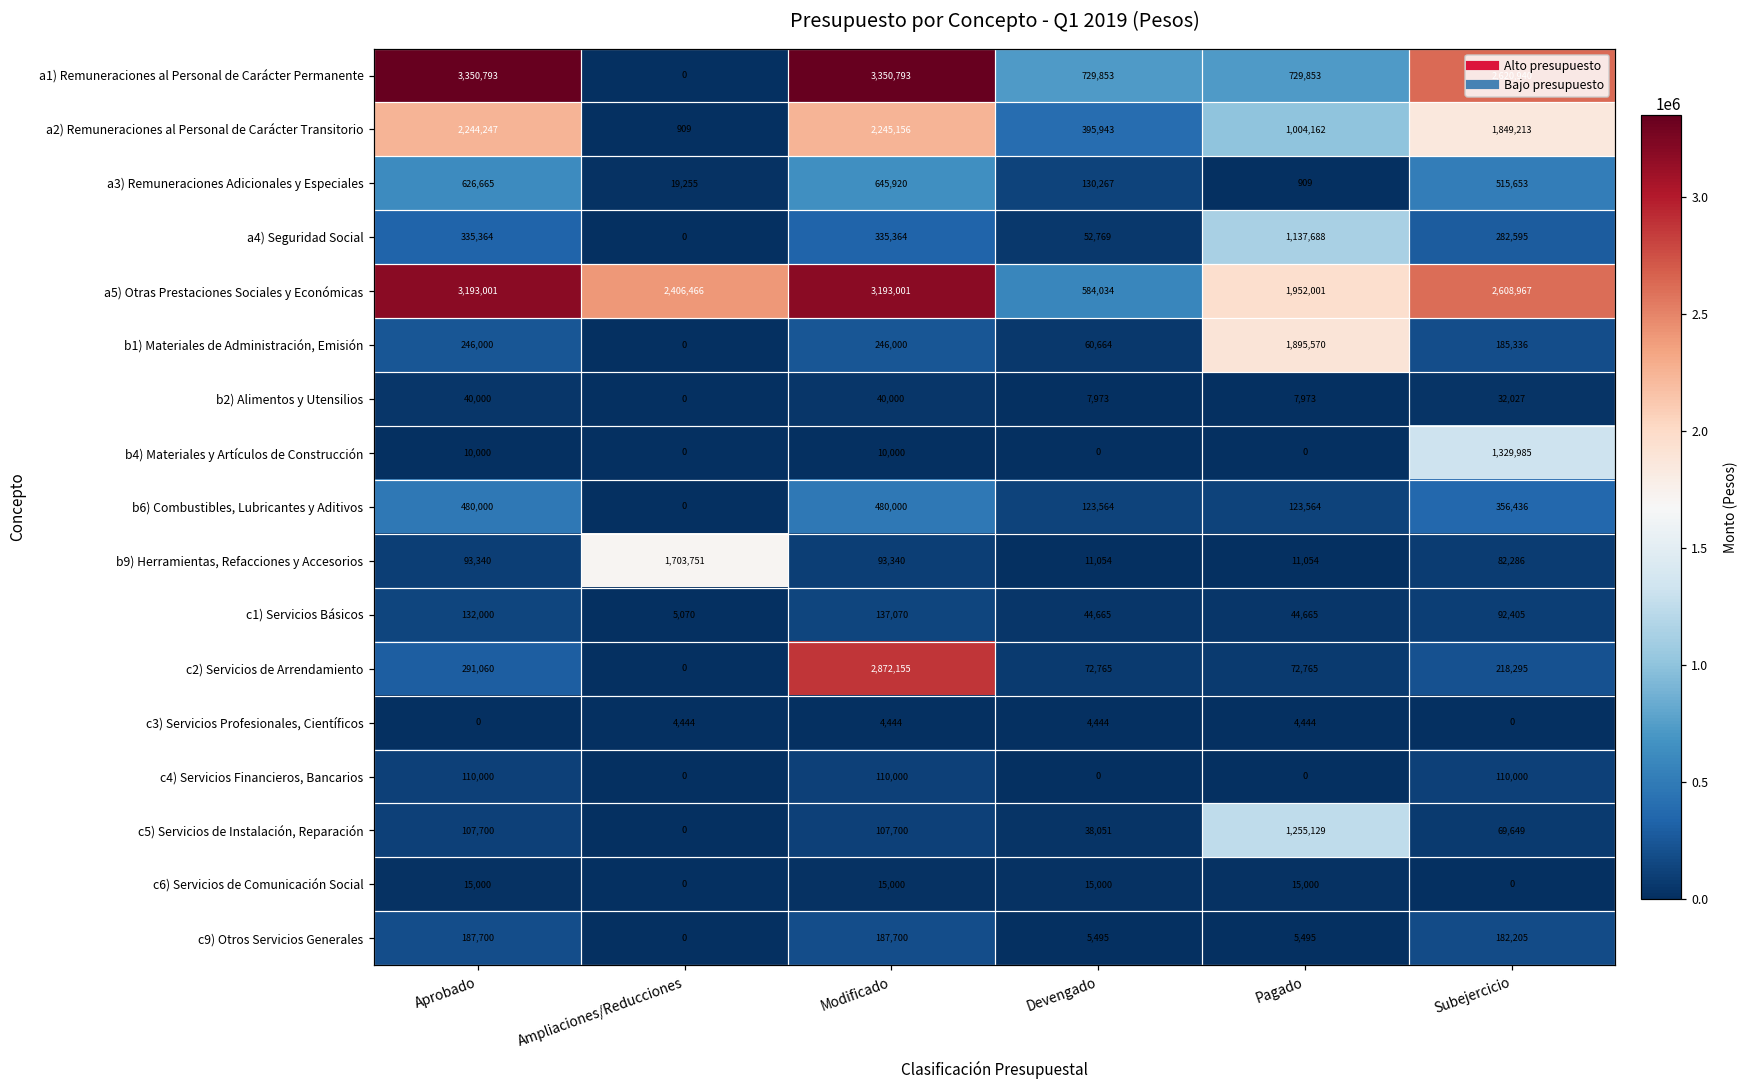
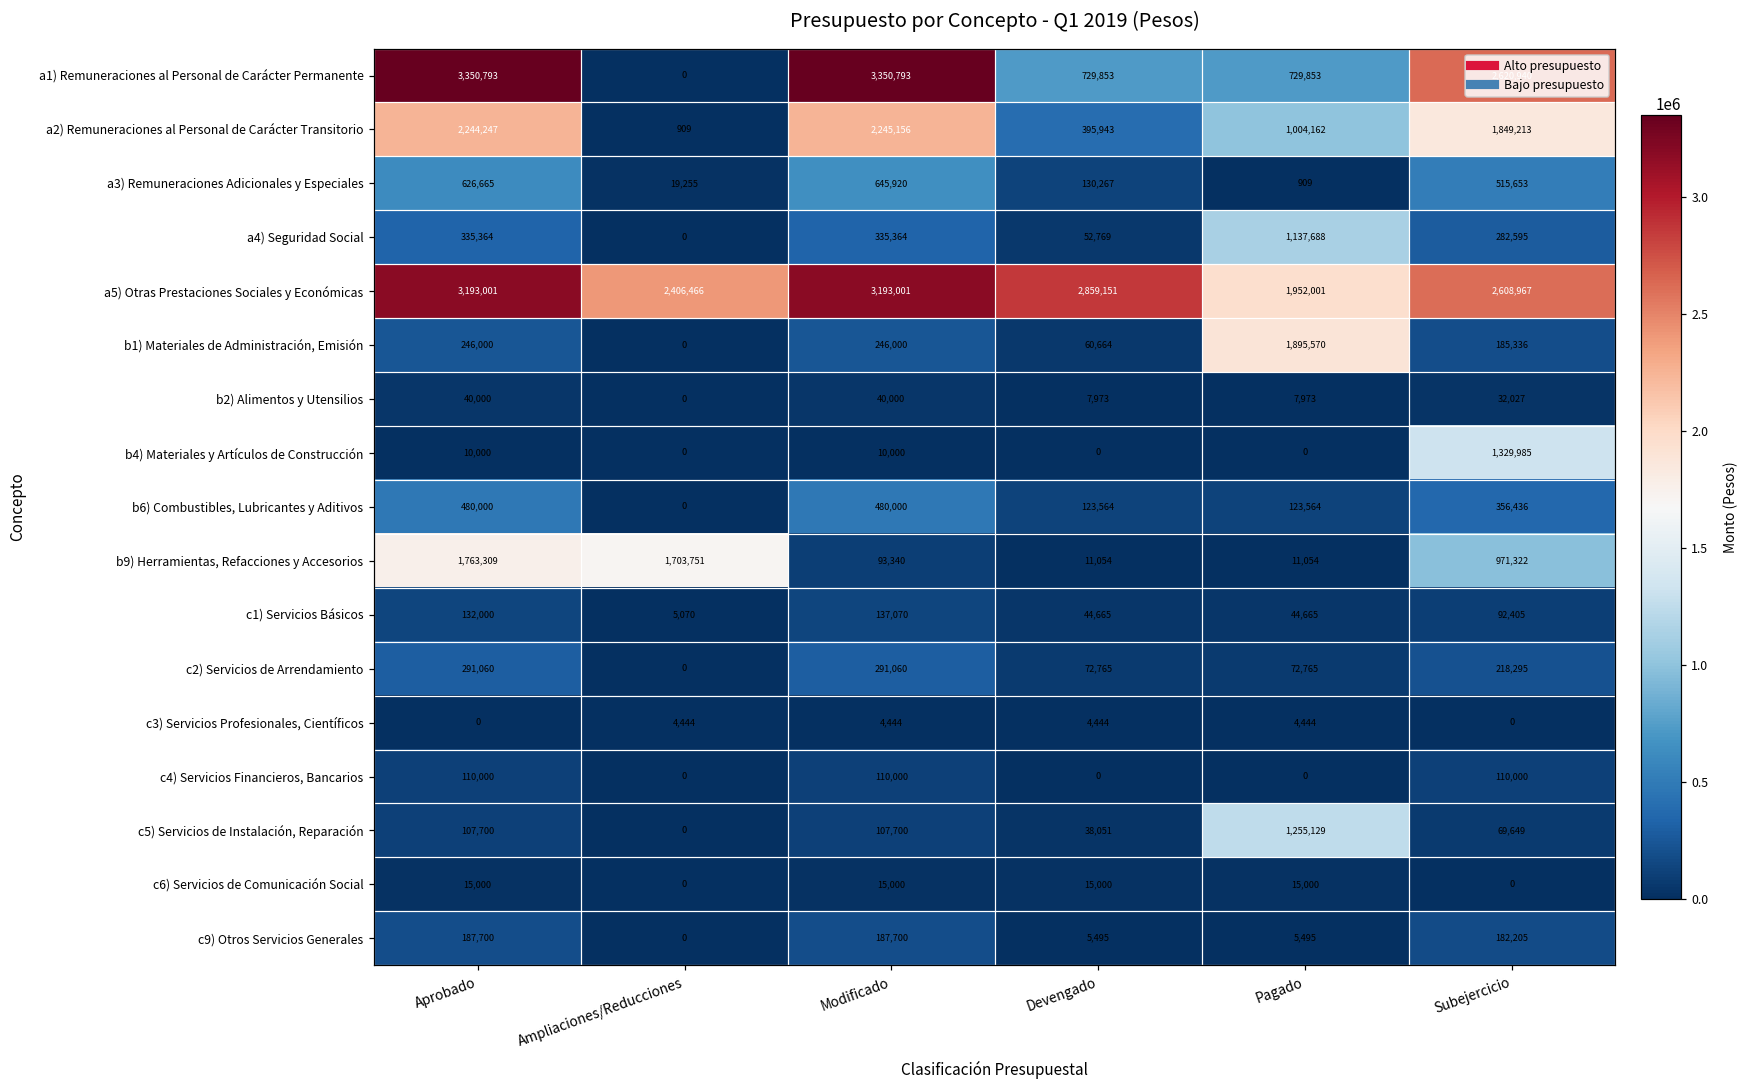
  {
    "a1) Remuneraciones al Personal de Carácter Permanente": {
      "Aprobado": "3,350,793",
      "Ampliaciones/Reducciones": "0",
      "Modificado": "3,350,793",
      "Devengado": "729,853",
      "Pagado": "729,853"
    },
    "a2) Remuneraciones al Personal de Carácter Transitorio": {
      "Aprobado": "2,244,247",
      "Ampliaciones/Reducciones": "909",
      "Modificado": "2,245,156",
      "Devengado": "395,943",
      "Pagado": "1,004,162",
      "Subejercicio": "1,849,213"
    },
    "a3) Remuneraciones Adicionales y Especiales": {
      "Aprobado": "626,665",
      "Ampliaciones/Reducciones": "19,255",
      "Modificado": "645,920",
      "Devengado": "130,267",
      "Pagado": "909",
      "Subejercicio": "515,653"
    },
    "a4) Seguridad Social": {
      "Aprobado": "335,364",
      "Ampliaciones/Reducciones": "0",
      "Modificado": "335,364",
      "Devengado": "52,769",
      "Pagado": "1,137,688",
      "Subejercicio": "282,595"
    },
    "a5) Otras Prestaciones Sociales y Económicas": {
      "Aprobado": "3,193,001",
      "Ampliaciones/Reducciones": "2,406,466",
      "Modificado": "3,193,001",
-     "Devengado": "584,034",
+     "Devengado": "2,859,151",
      "Pagado": "1,952,001",
      "Subejercicio": "2,608,967"
    },
    "b1) Materiales de Administración, Emisión": {
      "Aprobado": "246,000",
      "Ampliaciones/Reducciones": "0",
      "Modificado": "246,000",
      "Devengado": "60,664",
      "Pagado": "1,895,570",
      "Subejercicio": "185,336"
    },
    "b2) Alimentos y Utensilios": {
      "Aprobado": "40,000",
      "Ampliaciones/Reducciones": "0",
      "Modificado": "40,000",
      "Devengado": "7,973",
      "Pagado": "7,973",
      "Subejercicio": "32,027"
    },
    "b4) Materiales y Artículos de Construcción": {
      "Aprobado": "10,000",
      "Ampliaciones/Reducciones": "0",
      "Modificado": "10,000",
      "Devengado": "0",
      "Pagado": "0",
      "Subejercicio": "1,329,985"
    },
    "b6) Combustibles, Lubricantes y Aditivos": {
      "Aprobado": "480,000",
      "Ampliaciones/Reducciones": "0",
      "Modificado": "480,000",
      "Devengado": "123,564",
      "Pagado": "123,564",
      "Subejercicio": "356,436"
    },
    "b9) Herramientas, Refacciones y Accesorios": {
-     "Aprobado": "93,340",
+     "Aprobado": "1,763,309",
      "Ampliaciones/Reducciones": "1,703,751",
      "Modificado": "93,340",
      "Devengado": "11,054",
      "Pagado": "11,054",
-     "Subejercicio": "82,286"
+     "Subejercicio": "971,322"
    },
    "c1) Servicios Básicos": {
      "Aprobado": "132,000",
      "Ampliaciones/Reducciones": "5,070",
      "Modificado": "137,070",
      "Devengado": "44,665",
      "Pagado": "44,665",
      "Subejercicio": "92,405"
    },
    "c2) Servicios de Arrendamiento": {
      "Aprobado": "291,060",
      "Ampliaciones/Reducciones": "0",
-     "Modificado": "2,872,155",
+     "Modificado": "291,060",
      "Devengado": "72,765",
      "Pagado": "72,765",
      "Subejercicio": "218,295"
    },
    "c3) Servicios Profesionales, Científicos": {
      "Aprobado": "0",
      "Ampliaciones/Reducciones": "4,444",
      "Modificado": "4,444",
      "Devengado": "4,444",
      "Pagado": "4,444",
      "Subejercicio": "0"
    },
    "c4) Servicios Financieros, Bancarios": {
      "Aprobado": "110,000",
      "Ampliaciones/Reducciones": "0",
      "Modificado": "110,000",
      "Devengado": "0",
      "Pagado": "0",
      "Subejercicio": "110,000"
    },
    "c5) Servicios de Instalación, Reparación": {
      "Aprobado": "107,700",
      "Ampliaciones/Reducciones": "0",
      "Modificado": "107,700",
      "Devengado": "38,051",
      "Pagado": "1,255,129",
      "Subejercicio": "69,649"
    },
    "c6) Servicios de Comunicación Social": {
      "Aprobado": "15,000",
      "Ampliaciones/Reducciones": "0",
      "Modificado": "15,000",
      "Devengado": "15,000",
      "Pagado": "15,000",
      "Subejercicio": "0"
    },
    "c9) Otros Servicios Generales": {
      "Aprobado": "187,700",
      "Ampliaciones/Reducciones": "0",
      "Modificado": "187,700",
      "Devengado": "5,495",
      "Pagado": "5,495",
      "Subejercicio": "182,205"
    }
  }
